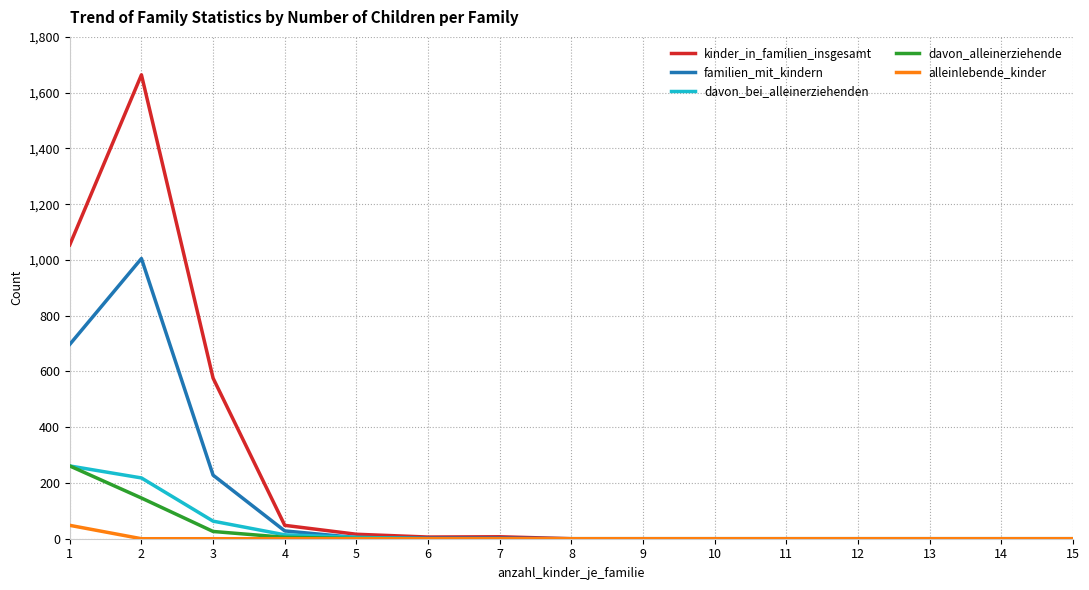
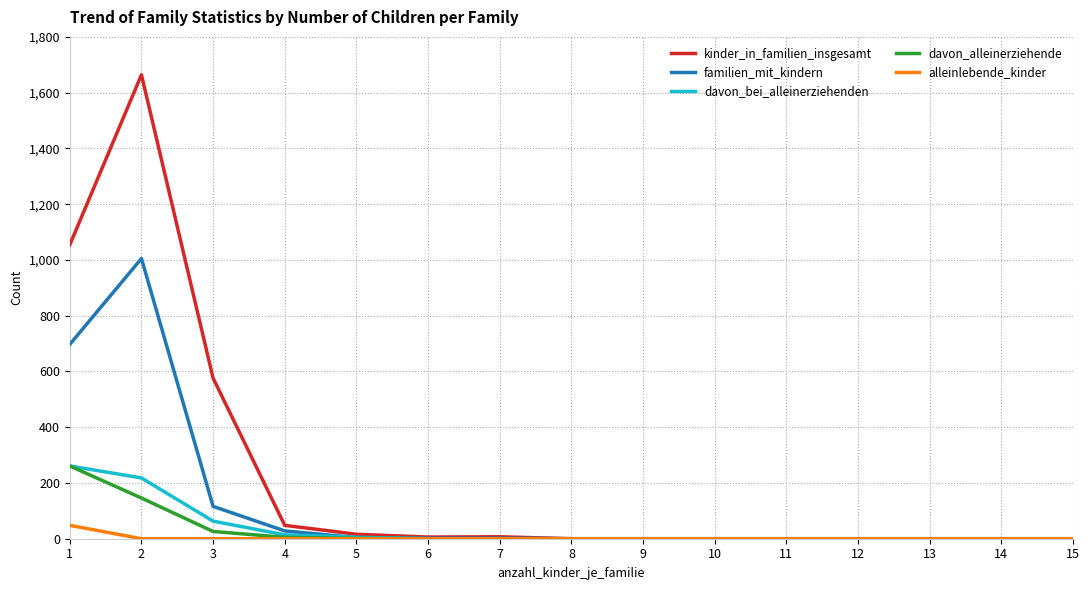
  {
    "kinder_in_familien_insgesamt": {
      "1": "1,050",
      "2": "1,660",
      "3": "580",
      "4": "50",
      "5": "20"
    },
    "familien_mit_kindern": {
      "1": "700",
      "2": "1,010",
-     "3": "230",
+     "3": "120",
      "4": "30"
    },
    "davon_bei_alleinerziehenden": {
      "2": "220",
      "3": "60"
    },
    "davon_alleinerziehende": {
      "2": "150",
      "3": "30"
    },
    "alleinlebende_kinder": {
      "1": "50",
      "2": "0",
      "3": "0"
    }
  }
